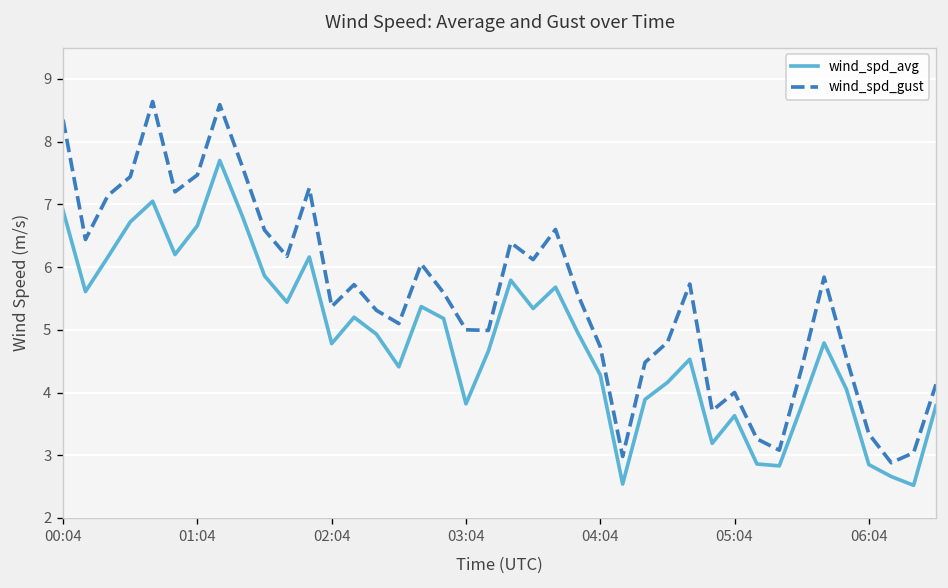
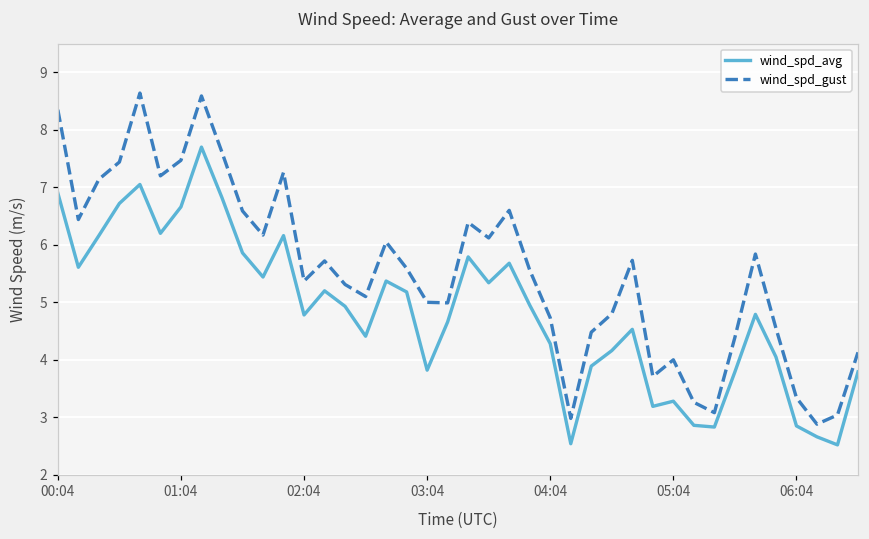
  {
    "wind_spd_avg": {
      "00:04": 6.9,
      "01:04": 6.7,
      "02:04": 4.8,
      "03:04": 3.8,
      "04:04": 4.3,
-     "05:04": 3.6,
+     "05:04": 3.3,
      "06:04": 2.9
    },
    "wind_spd_gust": {
      "00:04": 8.4,
      "01:04": 7.5,
      "02:04": 5.4,
      "03:04": 5.0,
      "04:04": 4.7,
      "05:04": 4.0,
      "06:04": 3.3
    }
  }
